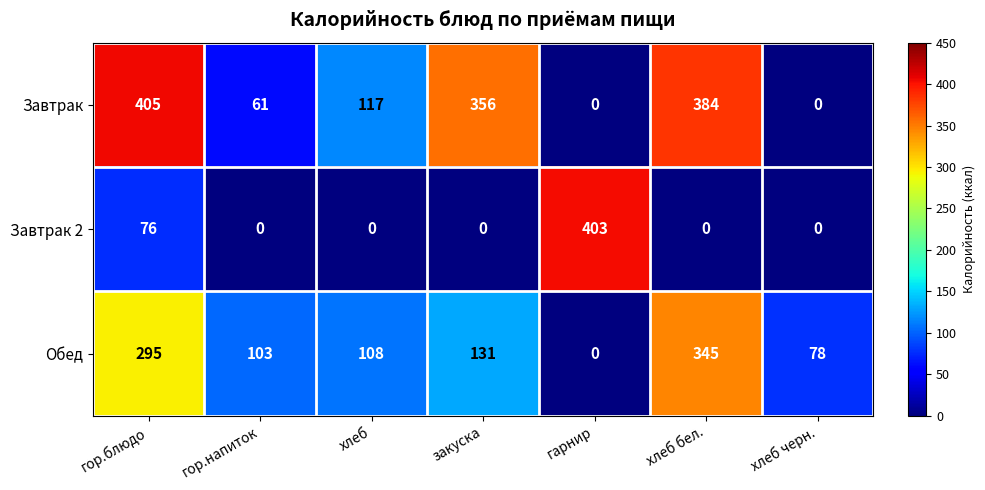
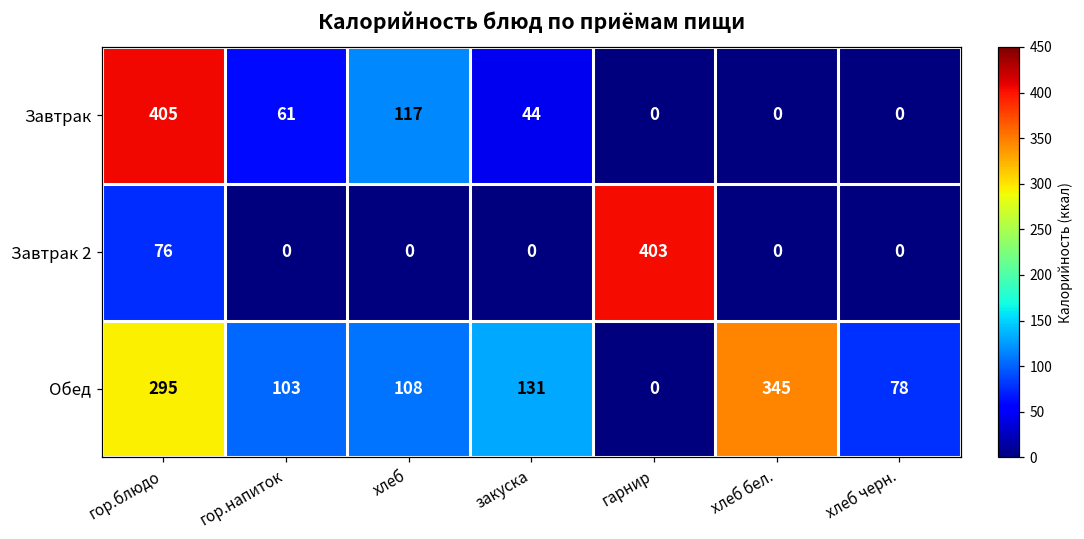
  {
    "Завтрак": {
      "гор.блюдо": 405,
      "гор.напиток": 61,
      "хлеб": 117,
-     "закуска": 356,
+     "закуска": 44,
      "гарнир": 0,
-     "хлеб бел.": 384,
+     "хлеб бел.": 0,
      "хлеб черн.": 0
    },
    "Завтрак 2": {
      "гор.блюдо": 76,
      "гор.напиток": 0,
      "хлеб": 0,
      "закуска": 0,
      "гарнир": 403,
      "хлеб бел.": 0,
      "хлеб черн.": 0
    },
    "Обед": {
      "гор.блюдо": 295,
      "гор.напиток": 103,
      "хлеб": 108,
      "закуска": 131,
      "гарнир": 0,
      "хлеб бел.": 345,
      "хлеб черн.": 78
    }
  }
